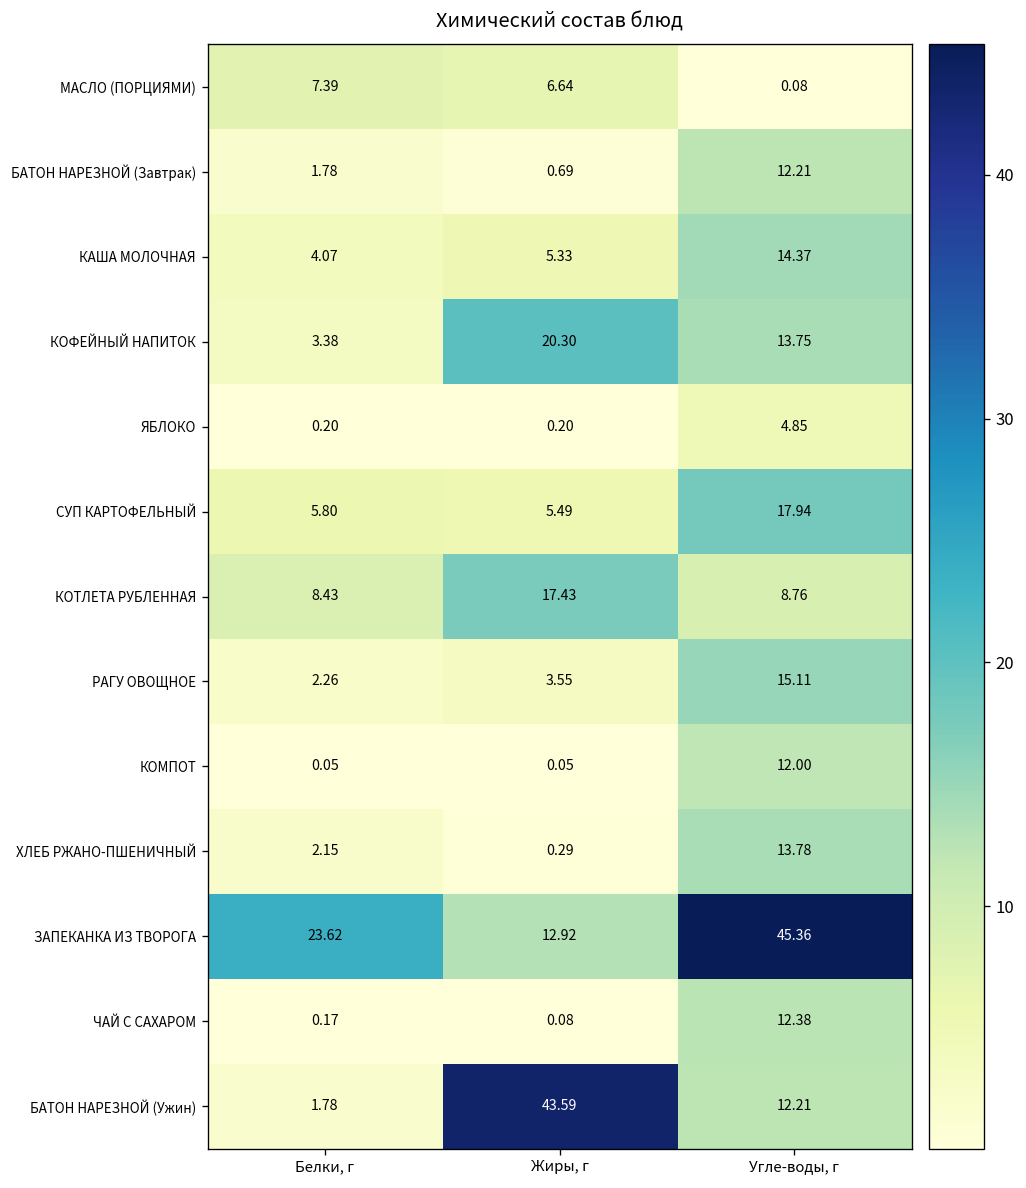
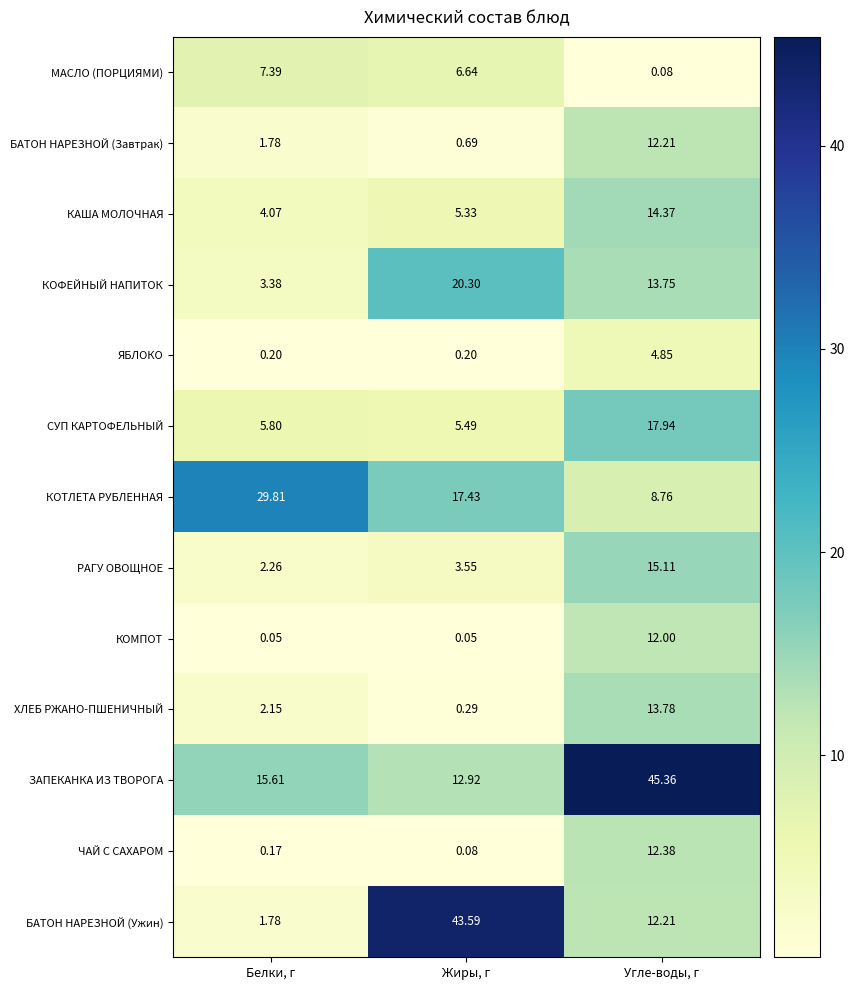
  {
    "МАСЛО (ПОРЦИЯМИ)": {
      "Белки, г": 7.39,
      "Жиры, г": 6.64,
      "Угле-воды, г": 0.08
    },
    "БАТОН НАРЕЗНОЙ (Завтрак)": {
      "Белки, г": 1.78,
      "Жиры, г": 0.69,
      "Угле-воды, г": 12.21
    },
    "КАША МОЛОЧНАЯ": {
      "Белки, г": 4.07,
      "Жиры, г": 5.33,
      "Угле-воды, г": 14.37
    },
    "КОФЕЙНЫЙ НАПИТОК": {
      "Белки, г": 3.38,
      "Жиры, г": 20.30,
      "Угле-воды, г": 13.75
    },
    "ЯБЛОКО": {
      "Белки, г": 0.20,
      "Жиры, г": 0.20,
      "Угле-воды, г": 4.85
    },
    "СУП КАРТОФЕЛЬНЫЙ": {
      "Белки, г": 5.80,
      "Жиры, г": 5.49,
      "Угле-воды, г": 17.94
    },
    "КОТЛЕТА РУБЛЕННАЯ": {
-     "Белки, г": 8.43,
+     "Белки, г": 29.81,
      "Жиры, г": 17.43,
      "Угле-воды, г": 8.76
    },
    "РАГУ ОВОЩНОЕ": {
      "Белки, г": 2.26,
      "Жиры, г": 3.55,
      "Угле-воды, г": 15.11
    },
    "КОМПОТ": {
      "Белки, г": 0.05,
      "Жиры, г": 0.05,
      "Угле-воды, г": 12.00
    },
    "ХЛЕБ РЖАНО-ПШЕНИЧНЫЙ": {
      "Белки, г": 2.15,
      "Жиры, г": 0.29,
      "Угле-воды, г": 13.78
    },
    "ЗАПЕКАНКА ИЗ ТВОРОГА": {
-     "Белки, г": 23.62,
+     "Белки, г": 15.61,
      "Жиры, г": 12.92,
      "Угле-воды, г": 45.36
    },
    "ЧАЙ С САХАРОМ": {
      "Белки, г": 0.17,
      "Жиры, г": 0.08,
      "Угле-воды, г": 12.38
    },
    "БАТОН НАРЕЗНОЙ (Ужин)": {
      "Белки, г": 1.78,
      "Жиры, г": 43.59,
      "Угле-воды, г": 12.21
    }
  }
